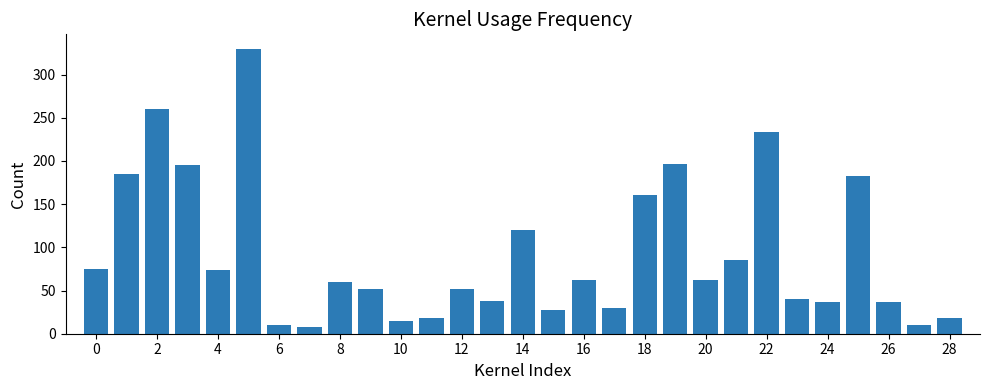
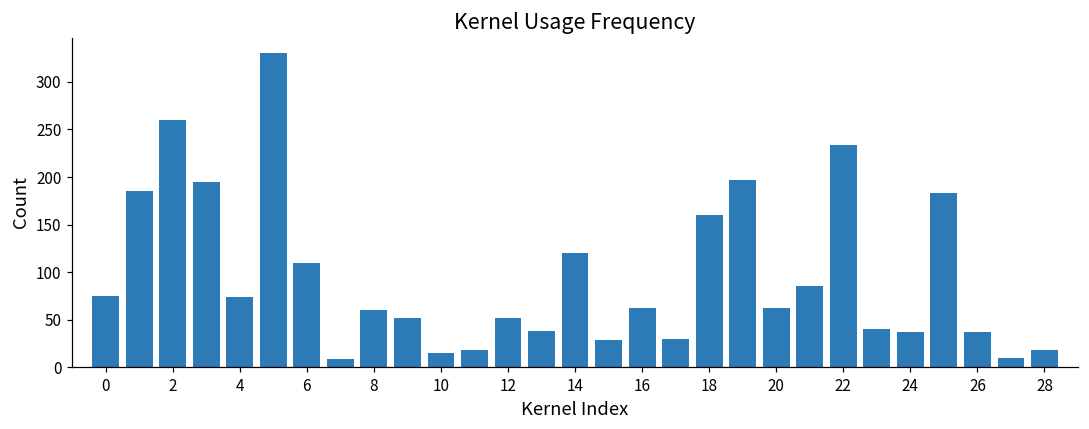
  {
    "0": 80,
    "2": 260,
    "4": 70,
-   "6": 10,
+   "6": 110,
    "8": 60,
    "10": 20,
    "12": 50,
    "14": 120,
    "16": 60,
    "18": 160,
    "20": 60,
    "22": 230,
    "24": 40,
    "26": 40,
    "28": 20
  }
